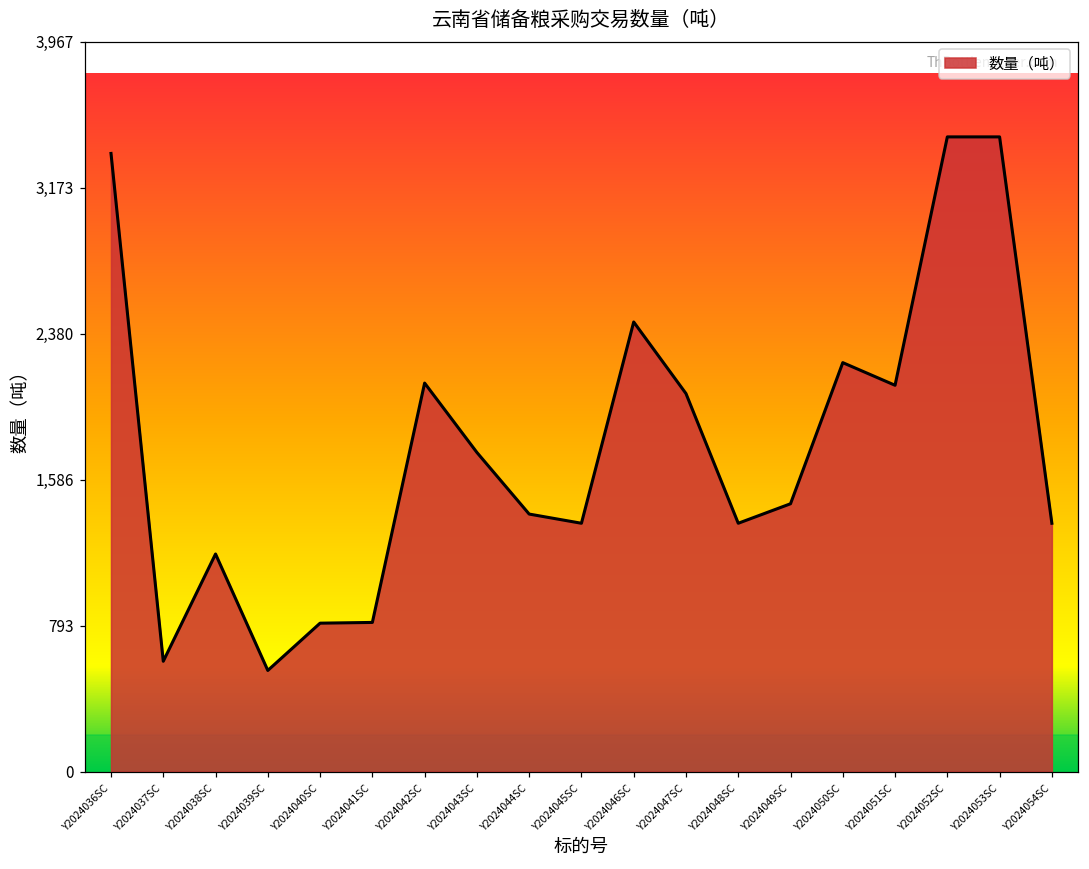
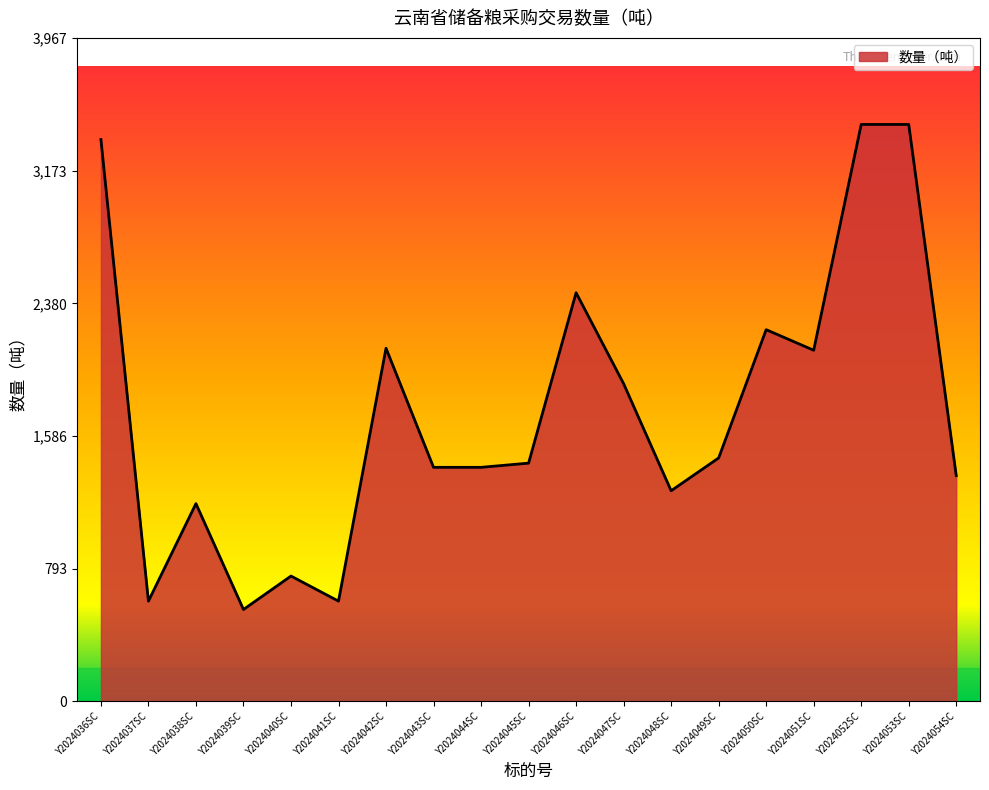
  {
    "Y2024036SC": "3,360",
    "Y2024037SC": "600",
    "Y2024038SC": "1,180",
    "Y2024039SC": "550",
-   "Y2024040SC": "810",
-   "Y2024041SC": "810",
+   "Y2024040SC": "750",
+   "Y2024041SC": "600",
    "Y2024042SC": "2,110",
-   "Y2024043SC": "1,730",
+   "Y2024043SC": "1,400",
    "Y2024044SC": "1,400",
-   "Y2024045SC": "1,350",
+   "Y2024045SC": "1,420",
    "Y2024046SC": "2,440",
-   "Y2024047SC": "2,050",
-   "Y2024048SC": "1,350",
+   "Y2024047SC": "1,900",
+   "Y2024048SC": "1,260",
    "Y2024049SC": "1,460",
    "Y2024050SC": "2,220",
    "Y2024051SC": "2,100",
    "Y2024052SC": "3,450",
    "Y2024053SC": "3,450",
    "Y2024054SC": "1,350"
  }
